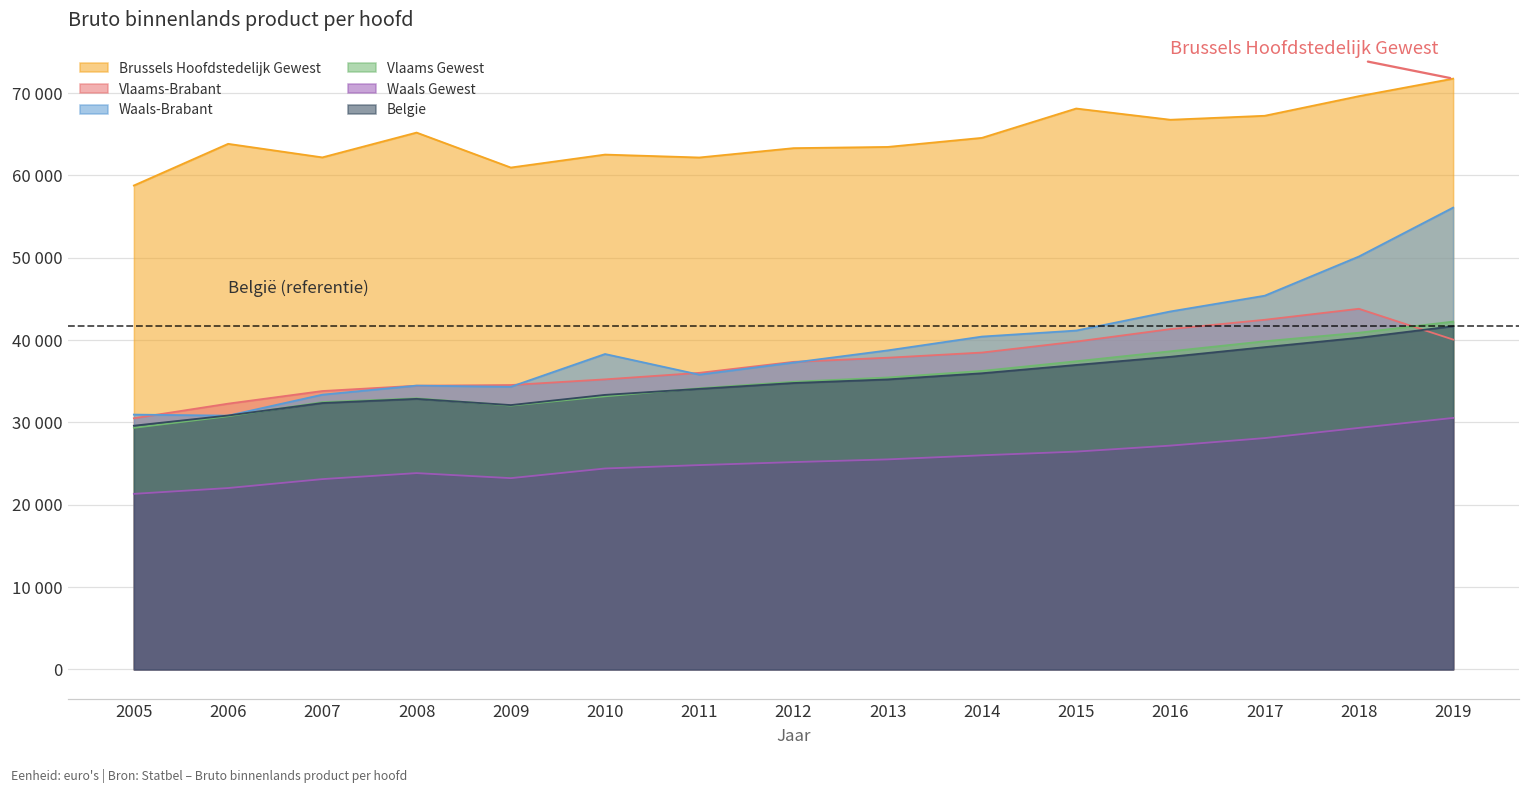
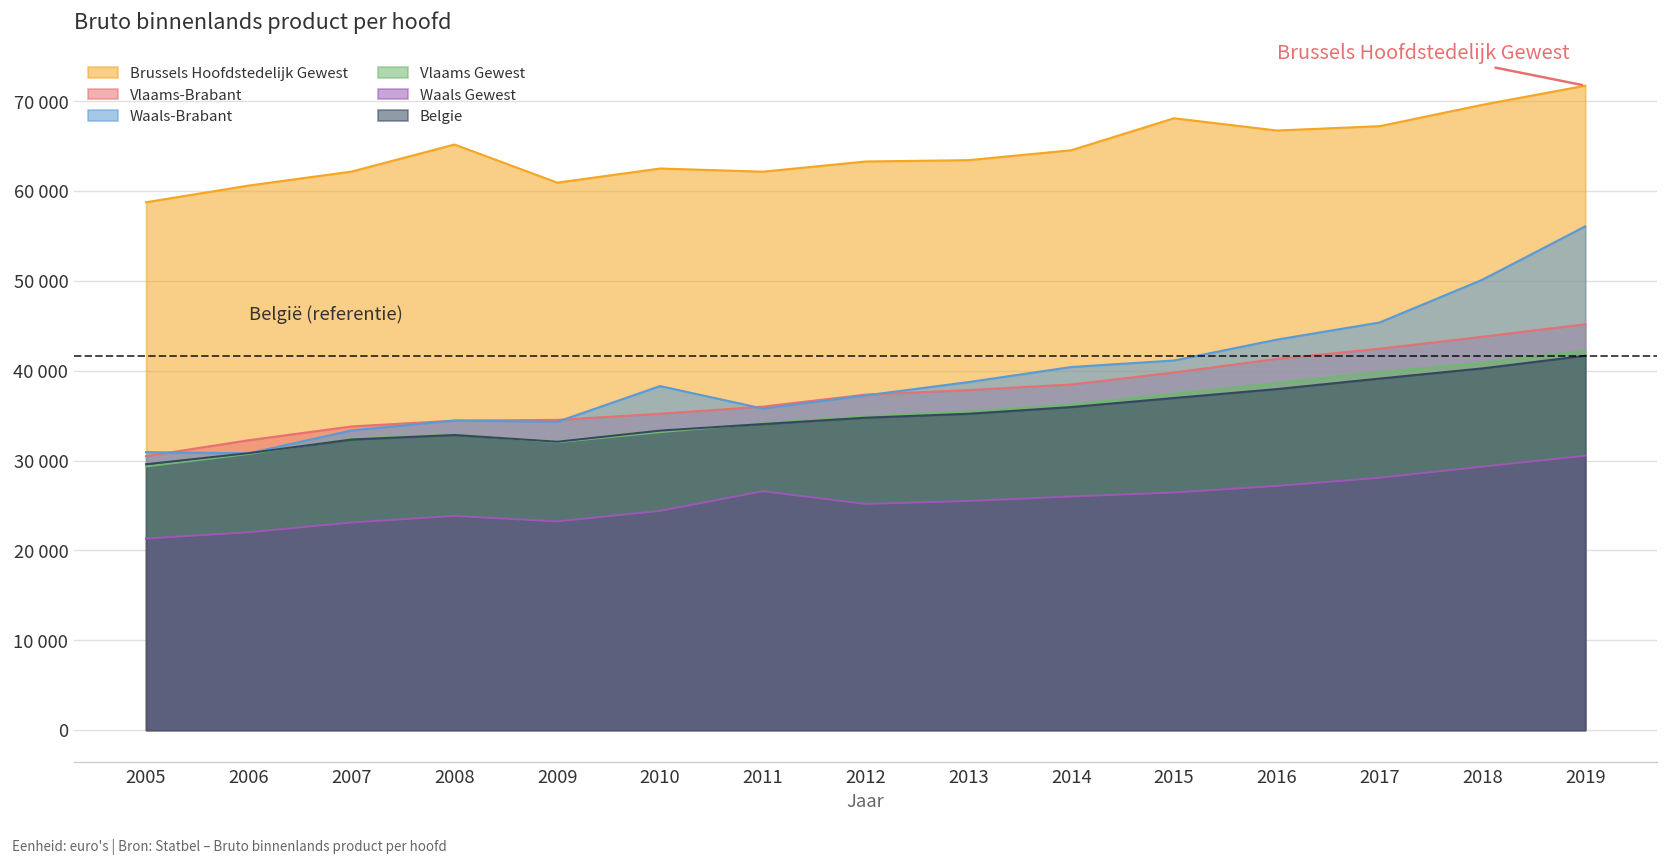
  {
    "Brussels Hoofdstedelijk Gewest": {
      "2005": 59000,
-     "2006": 64000,
+     "2006": 61000,
      "2007": 62000,
      "2008": 65000,
      "2009": 61000,
      "2010": 63000,
      "2011": 62000,
      "2012": 63000,
      "2013": 63000,
      "2014": 65000,
      "2015": 68000,
      "2016": 67000,
      "2017": 67000,
      "2018": 70000,
      "2019": 72000
    },
    "Vlaams-Brabant": {
      "2005": 30000,
      "2006": 32000,
      "2007": 34000,
      "2010": 35000,
      "2013": 38000,
      "2014": 38000,
      "2015": 40000,
      "2016": 41000,
      "2017": 42000,
      "2018": 44000,
-     "2019": 40000
+     "2019": 45000
    },
    "Waals-Brabant": {
      "2005": 31000,
      "2007": 33000,
      "2010": 38000,
      "2013": 39000,
      "2014": 40000,
      "2015": 41000,
      "2016": 43000,
      "2017": 45000,
      "2018": 50000,
      "2019": 56000
    },
    "Vlaams Gewest": {
      "2015": 37000,
      "2016": 39000,
      "2017": 40000,
      "2018": 41000,
      "2019": 42000
    },
    "Waals Gewest": {
      "2005": 21000,
      "2006": 22000,
      "2007": 23000,
      "2008": 24000,
      "2009": 23000,
      "2010": 24000,
-     "2011": 25000,
+     "2011": 27000,
      "2012": 25000,
      "2013": 25000,
      "2014": 26000,
      "2015": 26000,
      "2016": 27000,
      "2017": 28000,
      "2018": 29000,
      "2019": 31000
    },
    "Belgie": {
      "2015": 37000,
      "2016": 38000,
      "2017": 39000,
      "2018": 40000,
      "2019": 42000
    }
  }
